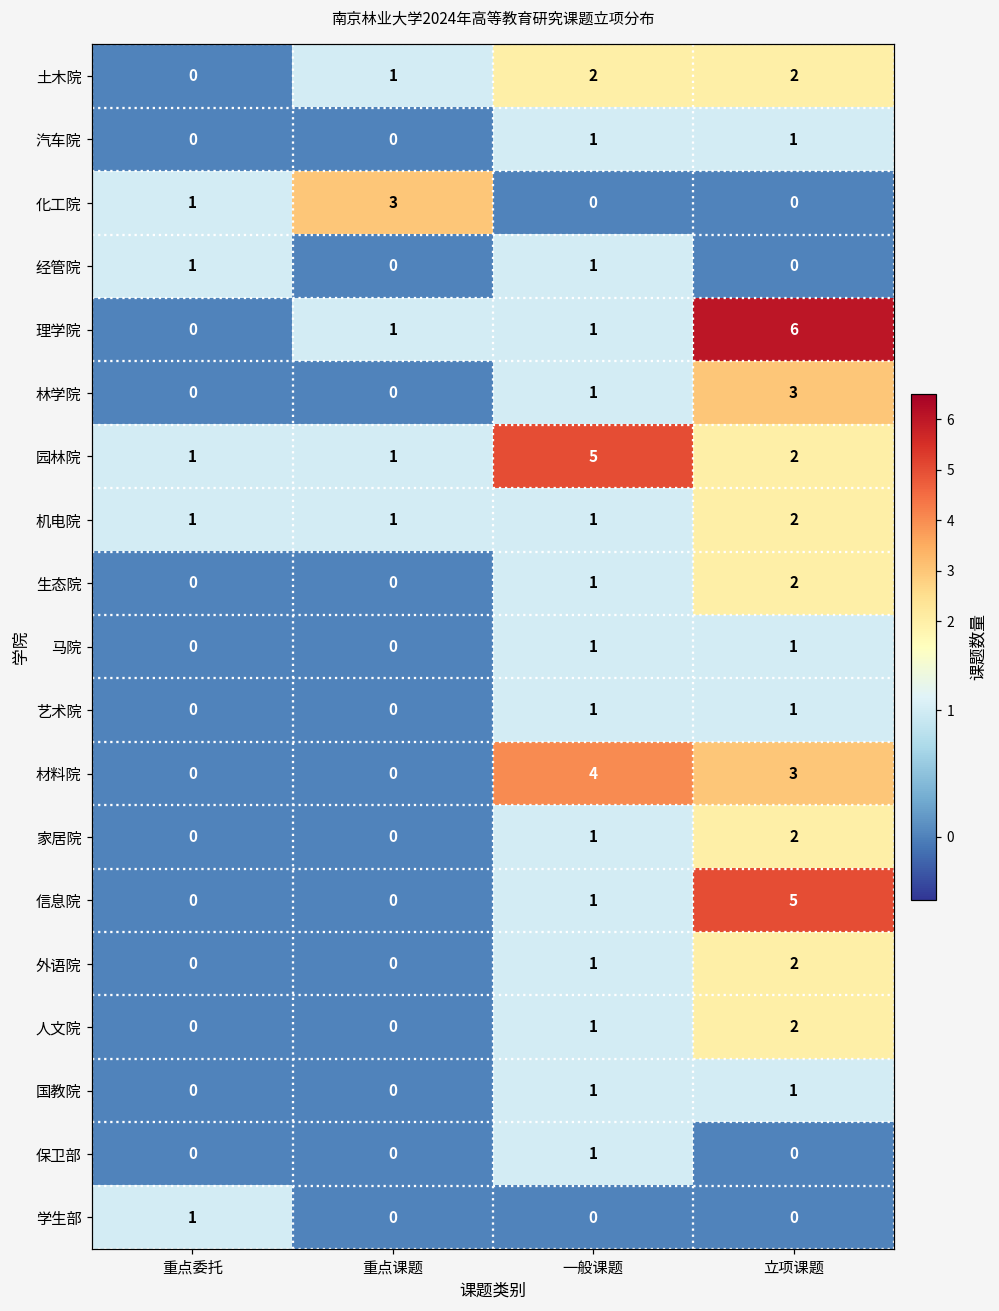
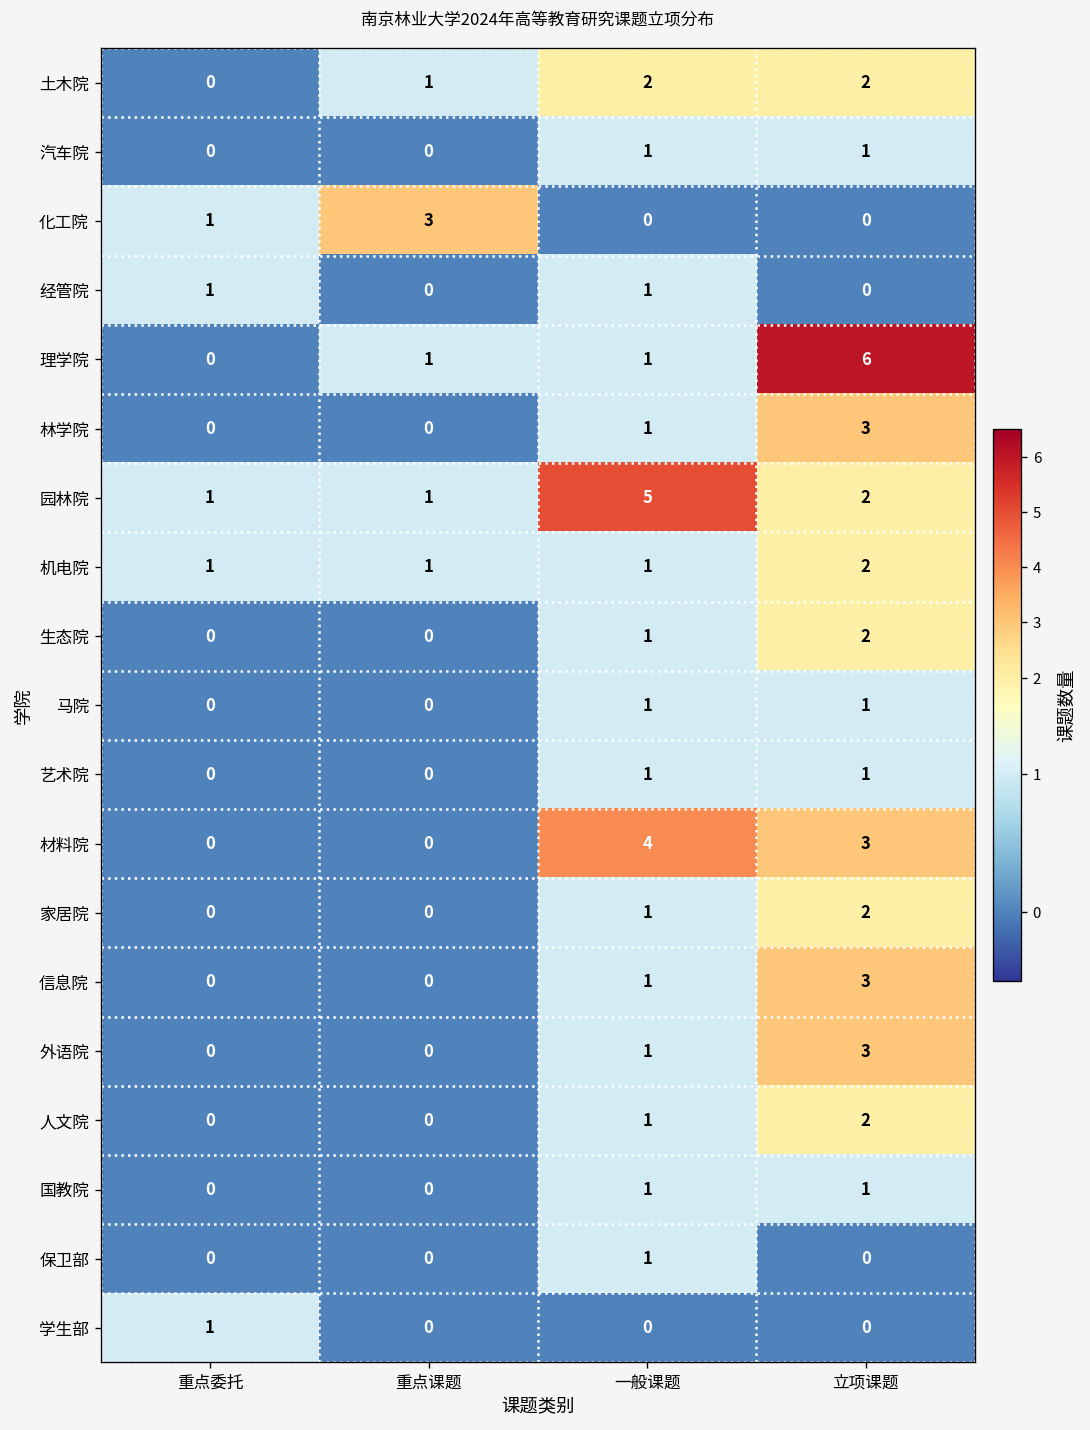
  {
    "土木院": {
      "重点委托": 0,
      "重点课题": 1,
      "一般课题": 2,
      "立项课题": 2
    },
    "汽车院": {
      "重点委托": 0,
      "重点课题": 0,
      "一般课题": 1,
      "立项课题": 1
    },
    "化工院": {
      "重点委托": 1,
      "重点课题": 3,
      "一般课题": 0,
      "立项课题": 0
    },
    "经管院": {
      "重点委托": 1,
      "重点课题": 0,
      "一般课题": 1,
      "立项课题": 0
    },
    "理学院": {
      "重点委托": 0,
      "重点课题": 1,
      "一般课题": 1,
      "立项课题": 6
    },
    "林学院": {
      "重点委托": 0,
      "重点课题": 0,
      "一般课题": 1,
      "立项课题": 3
    },
    "园林院": {
      "重点委托": 1,
      "重点课题": 1,
      "一般课题": 5,
      "立项课题": 2
    },
    "机电院": {
      "重点委托": 1,
      "重点课题": 1,
      "一般课题": 1,
      "立项课题": 2
    },
    "生态院": {
      "重点委托": 0,
      "重点课题": 0,
      "一般课题": 1,
      "立项课题": 2
    },
    "马院": {
      "重点委托": 0,
      "重点课题": 0,
      "一般课题": 1,
      "立项课题": 1
    },
    "艺术院": {
      "重点委托": 0,
      "重点课题": 0,
      "一般课题": 1,
      "立项课题": 1
    },
    "材料院": {
      "重点委托": 0,
      "重点课题": 0,
      "一般课题": 4,
      "立项课题": 3
    },
    "家居院": {
      "重点委托": 0,
      "重点课题": 0,
      "一般课题": 1,
      "立项课题": 2
    },
    "信息院": {
      "重点委托": 0,
      "重点课题": 0,
      "一般课题": 1,
-     "立项课题": 5
+     "立项课题": 3
    },
    "外语院": {
      "重点委托": 0,
      "重点课题": 0,
      "一般课题": 1,
-     "立项课题": 2
+     "立项课题": 3
    },
    "人文院": {
      "重点委托": 0,
      "重点课题": 0,
      "一般课题": 1,
      "立项课题": 2
    },
    "国教院": {
      "重点委托": 0,
      "重点课题": 0,
      "一般课题": 1,
      "立项课题": 1
    },
    "保卫部": {
      "重点委托": 0,
      "重点课题": 0,
      "一般课题": 1,
      "立项课题": 0
    },
    "学生部": {
      "重点委托": 1,
      "重点课题": 0,
      "一般课题": 0,
      "立项课题": 0
    }
  }
